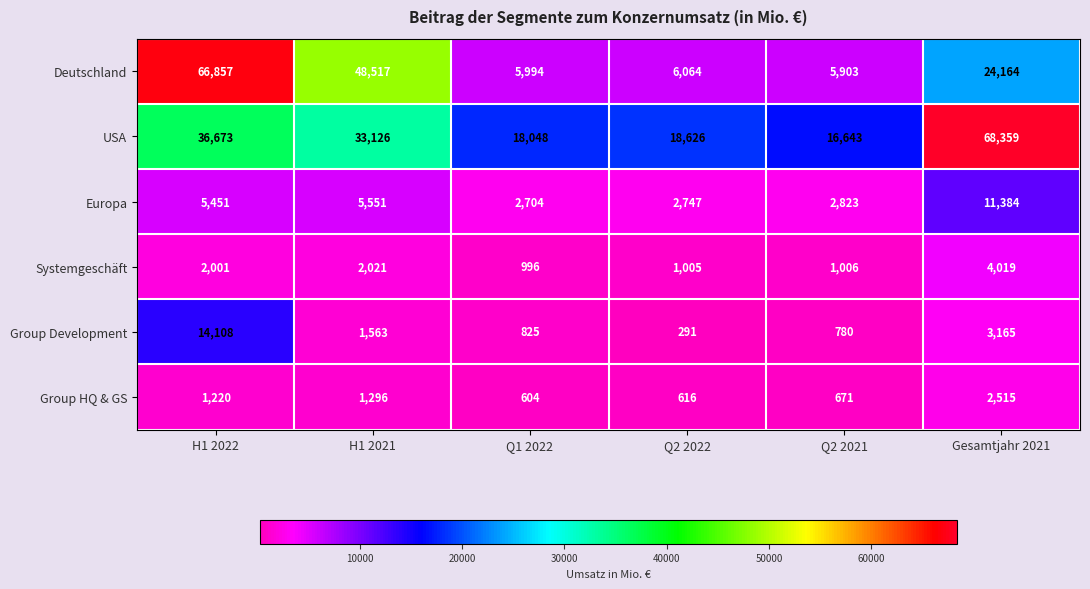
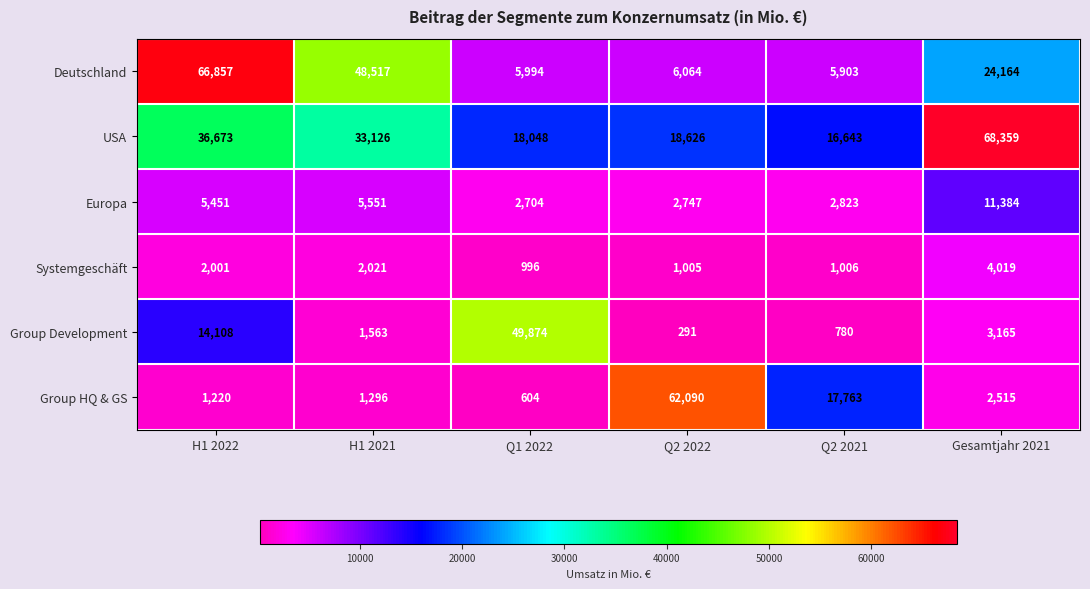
  {
    "Deutschland": {
      "H1 2022": "66,857",
      "H1 2021": "48,517",
      "Q1 2022": "5,994",
      "Q2 2022": "6,064",
      "Q2 2021": "5,903",
      "Gesamtjahr 2021": "24,164"
    },
    "USA": {
      "H1 2022": "36,673",
      "H1 2021": "33,126",
      "Q1 2022": "18,048",
      "Q2 2022": "18,626",
      "Q2 2021": "16,643",
      "Gesamtjahr 2021": "68,359"
    },
    "Europa": {
      "H1 2022": "5,451",
      "H1 2021": "5,551",
      "Q1 2022": "2,704",
      "Q2 2022": "2,747",
      "Q2 2021": "2,823",
      "Gesamtjahr 2021": "11,384"
    },
    "Systemgeschäft": {
      "H1 2022": "2,001",
      "H1 2021": "2,021",
      "Q1 2022": "996",
      "Q2 2022": "1,005",
      "Q2 2021": "1,006",
      "Gesamtjahr 2021": "4,019"
    },
    "Group Development": {
      "H1 2022": "14,108",
      "H1 2021": "1,563",
-     "Q1 2022": "825",
+     "Q1 2022": "49,874",
      "Q2 2022": "291",
      "Q2 2021": "780",
      "Gesamtjahr 2021": "3,165"
    },
    "Group HQ & GS": {
      "H1 2022": "1,220",
      "H1 2021": "1,296",
      "Q1 2022": "604",
-     "Q2 2022": "616",
-     "Q2 2021": "671",
+     "Q2 2022": "62,090",
+     "Q2 2021": "17,763",
      "Gesamtjahr 2021": "2,515"
    }
  }
